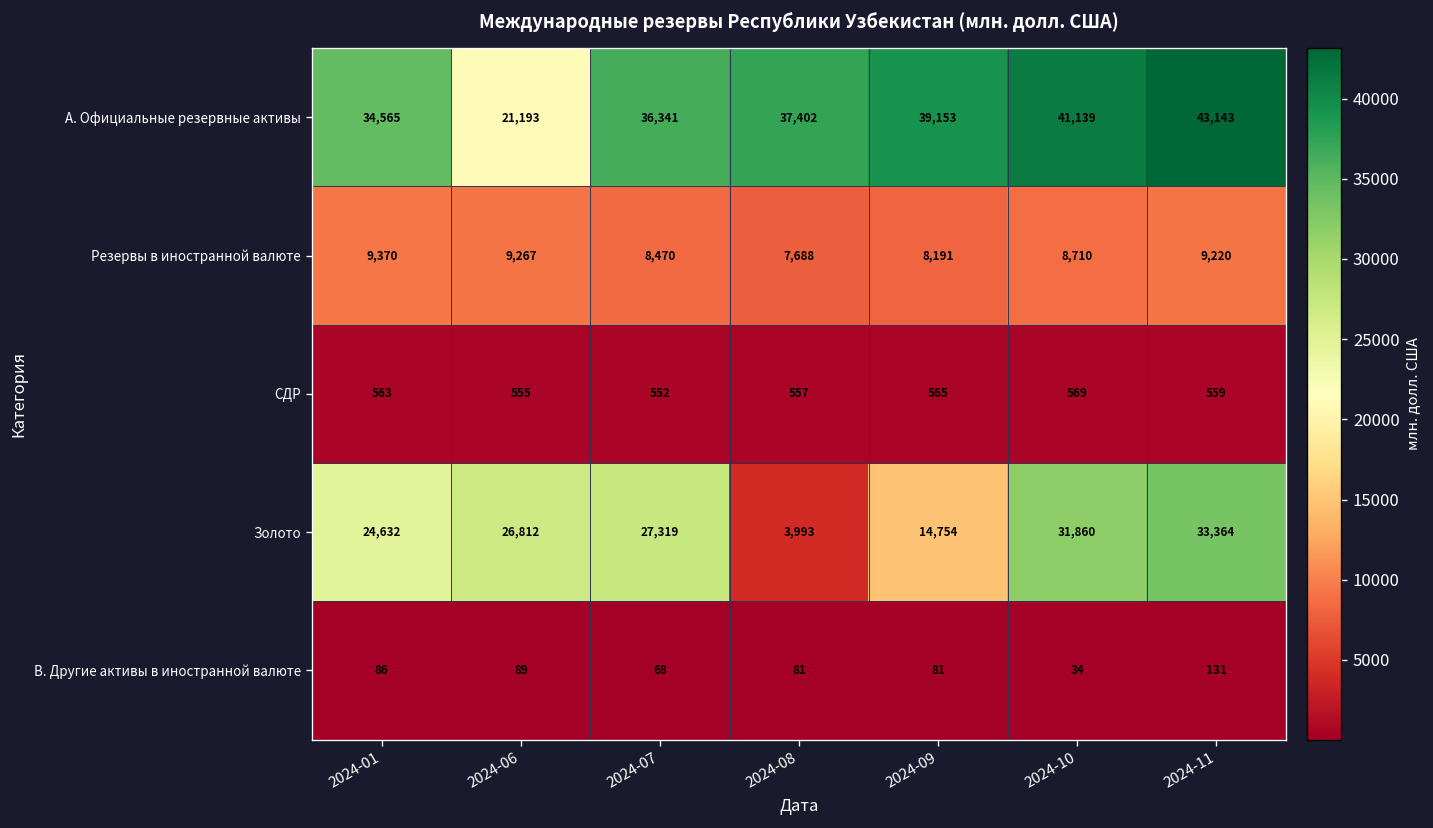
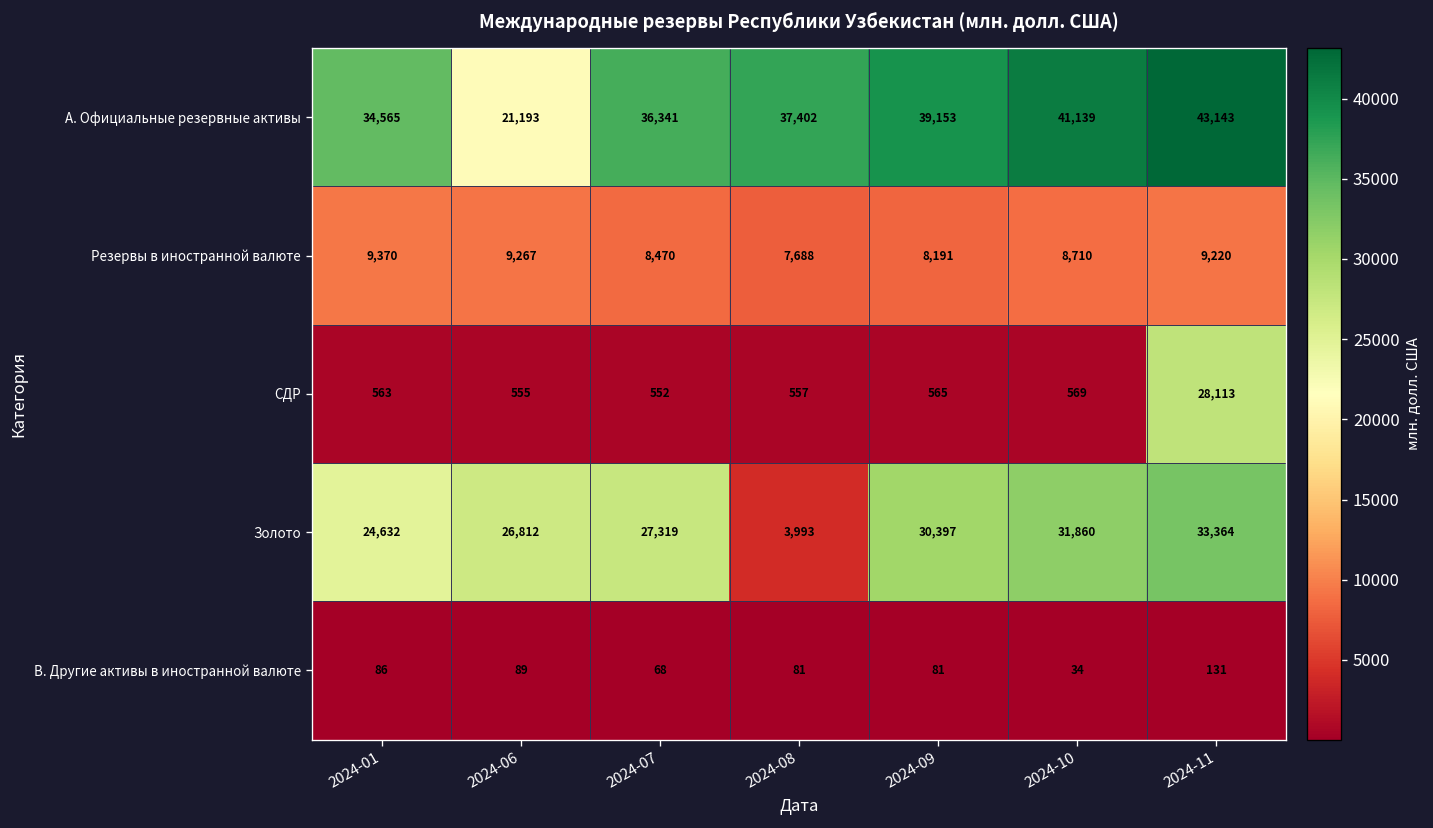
  {
    "A. Официальные резервные активы": {
      "2024-01": "34,565",
      "2024-06": "21,193",
      "2024-07": "36,341",
      "2024-08": "37,402",
      "2024-09": "39,153",
      "2024-10": "41,139",
      "2024-11": "43,143"
    },
    "Резервы в иностранной валюте": {
      "2024-01": "9,370",
      "2024-06": "9,267",
      "2024-07": "8,470",
      "2024-08": "7,688",
      "2024-09": "8,191",
      "2024-10": "8,710",
      "2024-11": "9,220"
    },
    "СДР": {
      "2024-01": "563",
      "2024-06": "555",
      "2024-07": "552",
      "2024-08": "557",
      "2024-09": "565",
      "2024-10": "569",
-     "2024-11": "559"
+     "2024-11": "28,113"
    },
    "Золото": {
      "2024-01": "24,632",
      "2024-06": "26,812",
      "2024-07": "27,319",
      "2024-08": "3,993",
-     "2024-09": "14,754",
+     "2024-09": "30,397",
      "2024-10": "31,860",
      "2024-11": "33,364"
    },
    "B. Другие активы в иностранной валюте": {
      "2024-01": "86",
      "2024-06": "89",
      "2024-07": "68",
      "2024-08": "81",
      "2024-09": "81",
      "2024-10": "34",
      "2024-11": "131"
    }
  }
